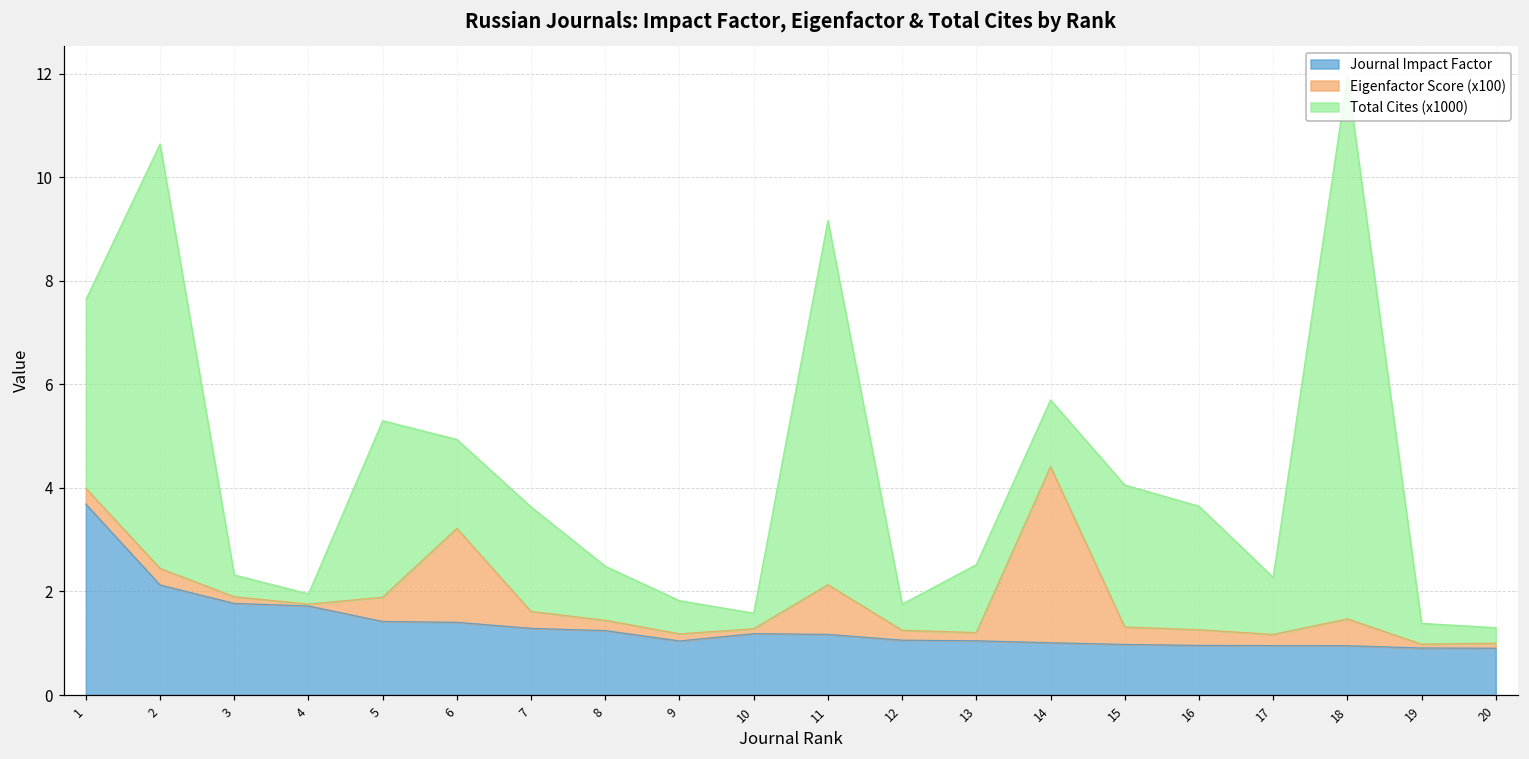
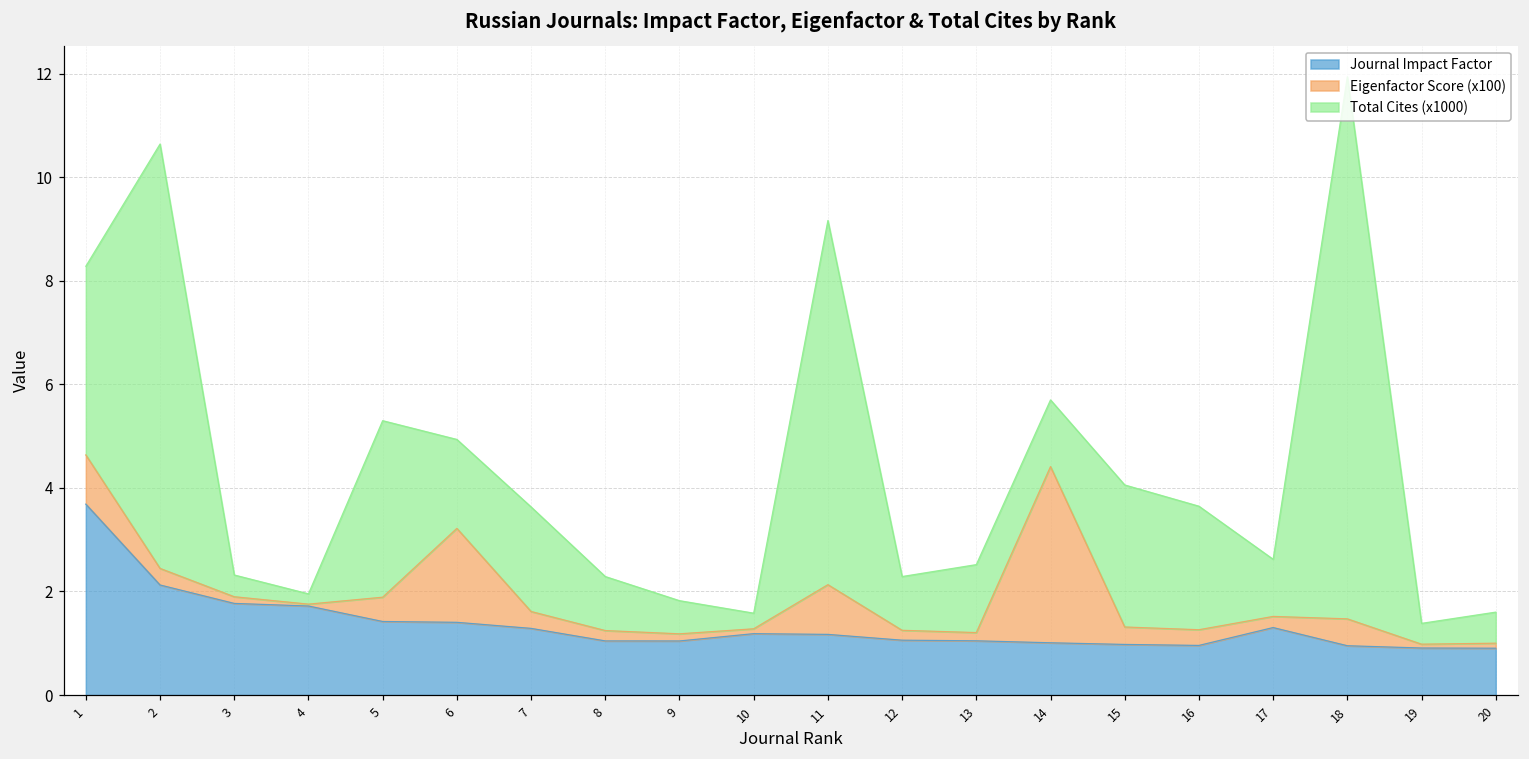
  {
    "Journal Impact Factor": {
      "1": 3.7,
      "2": 2.1,
      "3": 1.8,
      "5": 1.4,
      "6": 1.4,
      "7": 1.3,
-     "8": 1.2,
+     "8": 1.0,
      "9": 1.0,
      "10": 1.2,
      "11": 1.2,
      "12": 1.1,
      "13": 1.0,
      "14": 1.0,
      "15": 1.0,
      "16": 1.0,
-     "17": 1.0,
+     "17": 1.3,
      "18": 1.0,
      "19": 0.9,
      "20": 0.9
    },
    "Eigenfactor Score (x100)": {
-     "1": 0.3,
+     "1": 0.9,
      "2": 0.3,
      "3": 0.1,
      "5": 0.5,
      "6": 1.8,
      "7": 0.3,
      "8": 0.2,
      "9": 0.1,
      "10": 0.1,
      "11": 1.0,
      "12": 0.2,
      "13": 0.2,
      "14": 3.4,
      "15": 0.3,
      "16": 0.3,
      "17": 0.2,
      "18": 0.5,
      "19": 0.1,
      "20": 0.1
    },
    "Total Cites (x1000)": {
      "1": 3.6,
      "2": 8.2,
      "3": 0.4,
      "4": 0.2,
      "5": 3.4,
      "6": 1.7,
      "7": 2.0,
      "8": 1.0,
      "9": 0.6,
      "10": 0.3,
      "11": 7.0,
-     "12": 0.5,
+     "12": 1.0,
      "13": 1.3,
      "14": 1.3,
      "15": 2.7,
      "16": 2.4,
      "17": 1.1,
      "19": 0.4,
-     "20": 0.3
+     "20": 0.6
    }
  }
